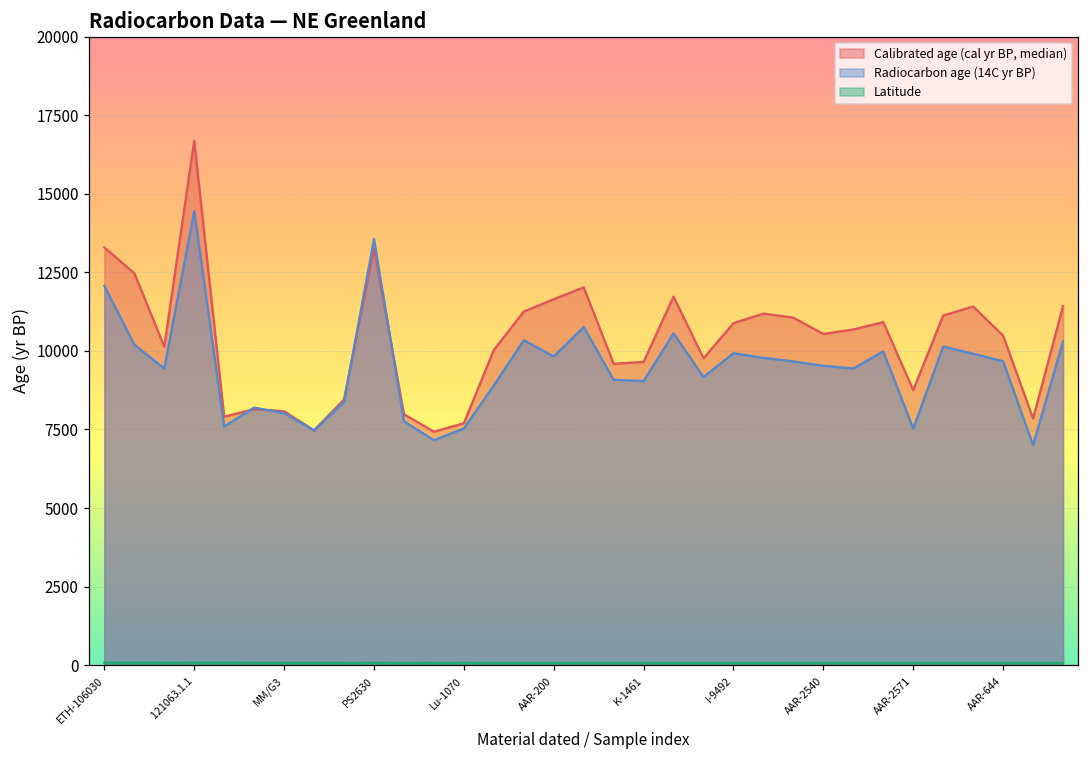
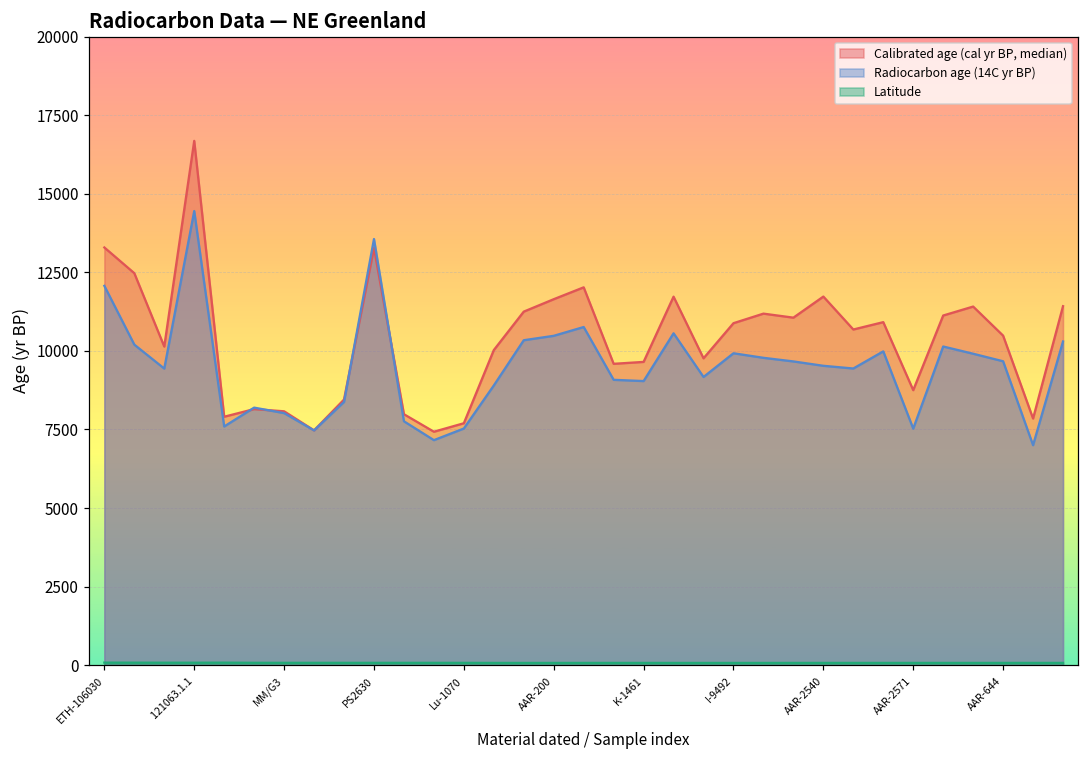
  {
    "Calibrated age (cal yr BP, median)": {
      "ETH-106030": 13300,
      "121063.1.1": 16700,
      "PS2630": 13300,
      "Lu-1070": 7700,
      "AAR-200": 11600,
      "K-1461": 9700,
      "I-9492": 10900,
-     "AAR-2540": 10500,
+     "AAR-2540": 11700,
      "AAR-2571": 8800,
      "AAR-644": 10500
    },
    "Radiocarbon age (14C yr BP)": {
      "ETH-106030": 12100,
      "121063.1.1": 14500,
      "PS2630": 13600,
      "Lu-1070": 7500,
-     "AAR-200": 9800,
+     "AAR-200": 10500,
      "K-1461": 9000,
      "I-9492": 9900,
      "AAR-2540": 9500,
      "AAR-2571": 7500,
      "AAR-644": 9700
    },
    "Latitude": {
      "ETH-106030": 100,
      "121063.1.1": 100,
      "MM/G3": 100,
      "PS2630": 100,
      "Lu-1070": 100,
      "AAR-200": 100,
      "K-1461": 100,
      "I-9492": 100,
      "AAR-2540": 100,
      "AAR-2571": 100,
      "AAR-644": 100
    }
  }
